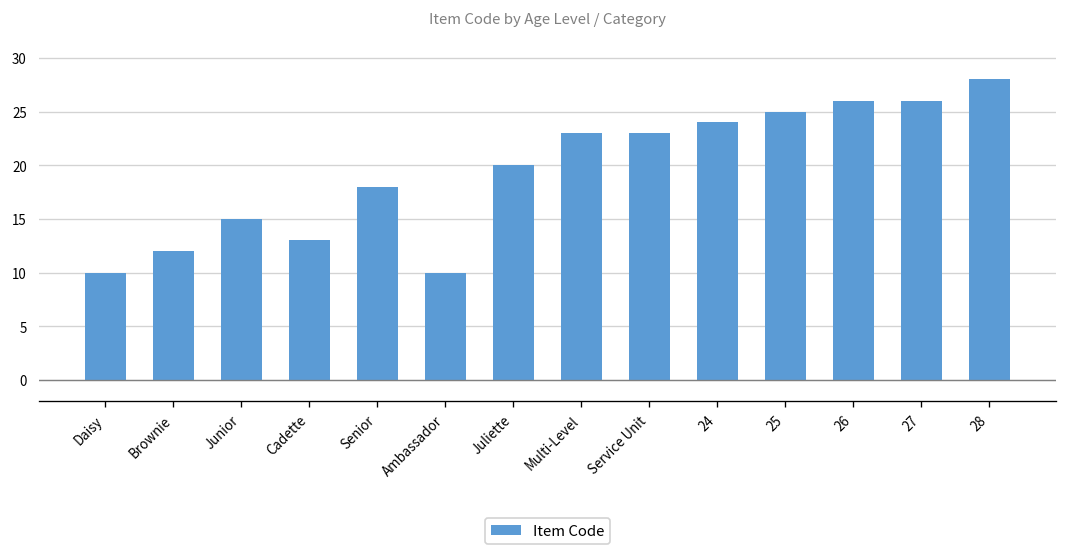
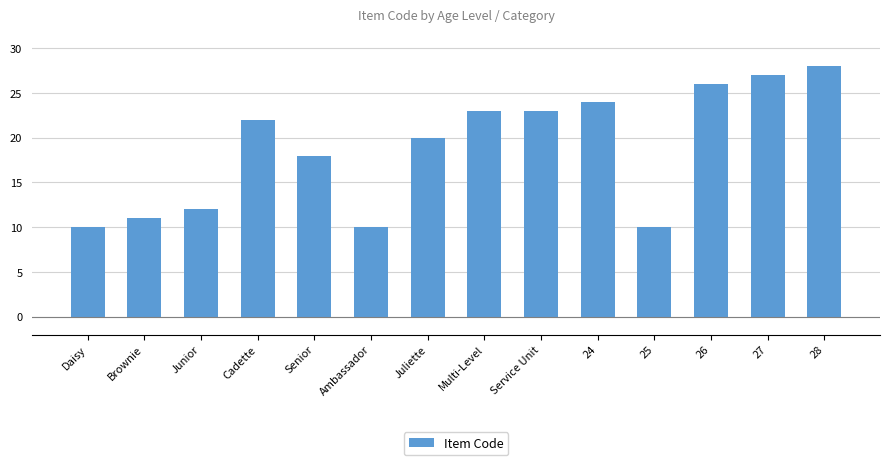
  {
    "Daisy": 10,
-   "Brownie": 12,
-   "Junior": 15,
-   "Cadette": 13,
+   "Brownie": 11,
+   "Junior": 12,
+   "Cadette": 22,
    "Senior": 18,
    "Ambassador": 10,
    "Juliette": 20,
    "Multi-Level": 23,
    "Service Unit": 23,
    "24": 24,
-   "25": 25,
+   "25": 10,
    "26": 26,
-   "27": 26,
+   "27": 27,
    "28": 28
  }
